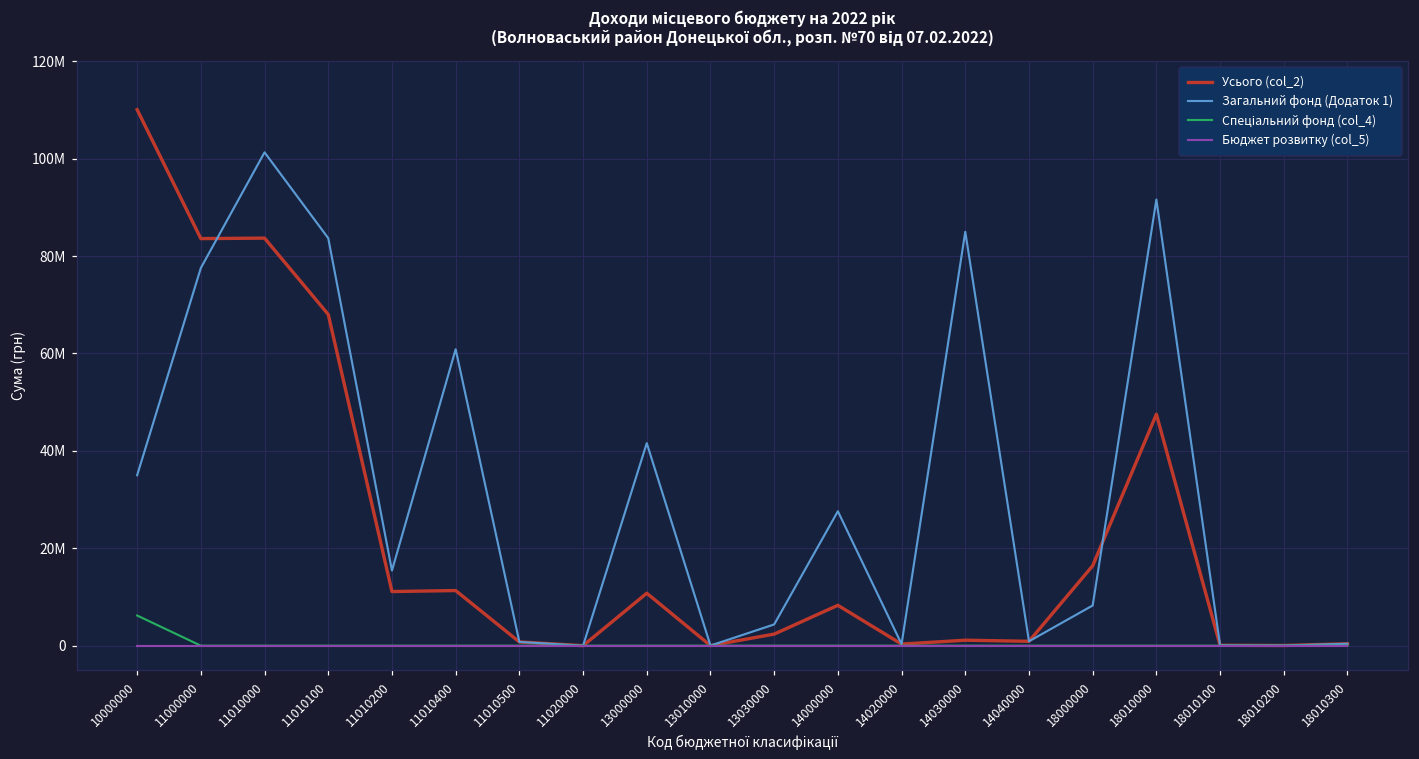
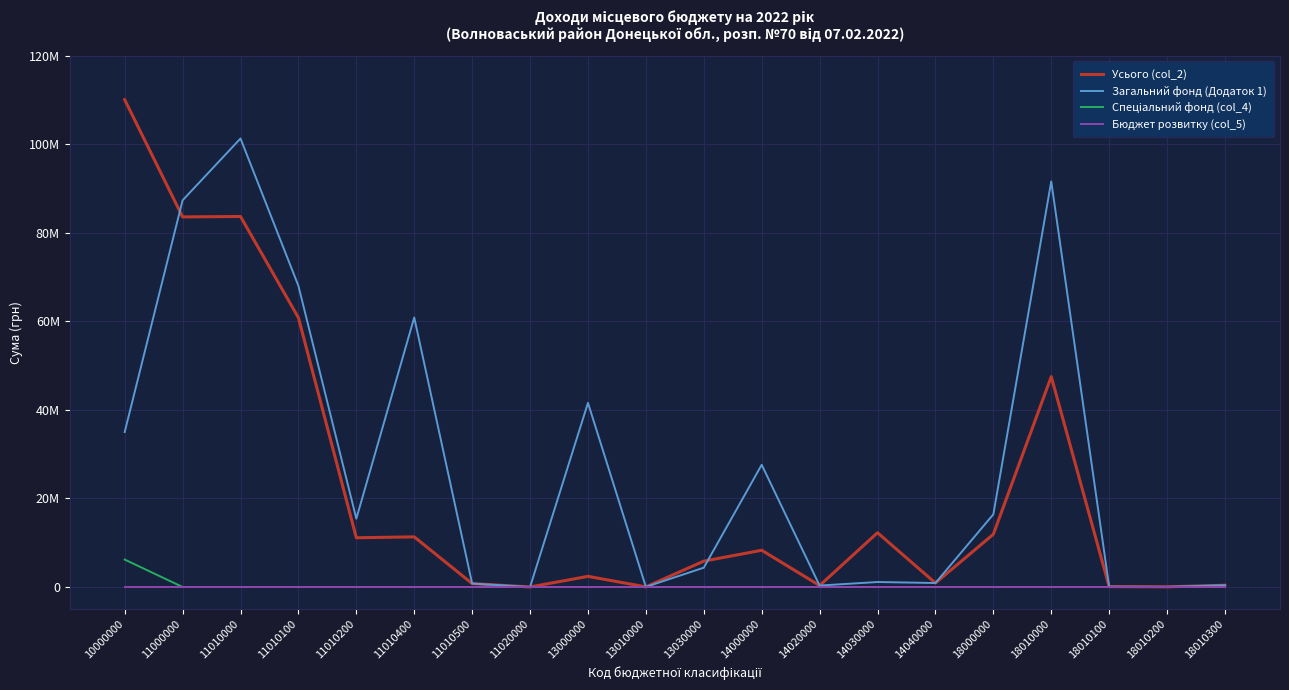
  {
    "Усього (col_2)": {
      "10000000": 110000000,
      "11000000": 84000000,
      "11010000": 84000000,
-     "11010100": 68000000,
+     "11010100": 61000000,
      "11010200": 11000000,
      "11010400": 11000000,
-     "13000000": 11000000,
-     "13030000": 2000000,
+     "13000000": 2000000,
+     "13030000": 6000000,
      "14000000": 8000000,
-     "14030000": 1000000,
-     "18000000": 16000000,
+     "14030000": 12000000,
+     "18000000": 12000000,
      "18010000": 48000000
    },
    "Загальний фонд (Додаток 1)": {
      "10000000": 35000000,
-     "11000000": 78000000,
+     "11000000": 87000000,
      "11010000": 101000000,
-     "11010100": 84000000,
+     "11010100": 68000000,
      "11010200": 15000000,
      "11010400": 61000000,
      "13000000": 42000000,
      "13030000": 4000000,
      "14000000": 28000000,
-     "14030000": 85000000,
-     "18000000": 8000000,
+     "14030000": 1000000,
+     "18000000": 16000000,
      "18010000": 92000000
    },
    "Спеціальний фонд (col_4)": {
      "10000000": 6000000
    },
    "Бюджет розвитку (col_5)": {
      "10000000": 0
    }
  }
